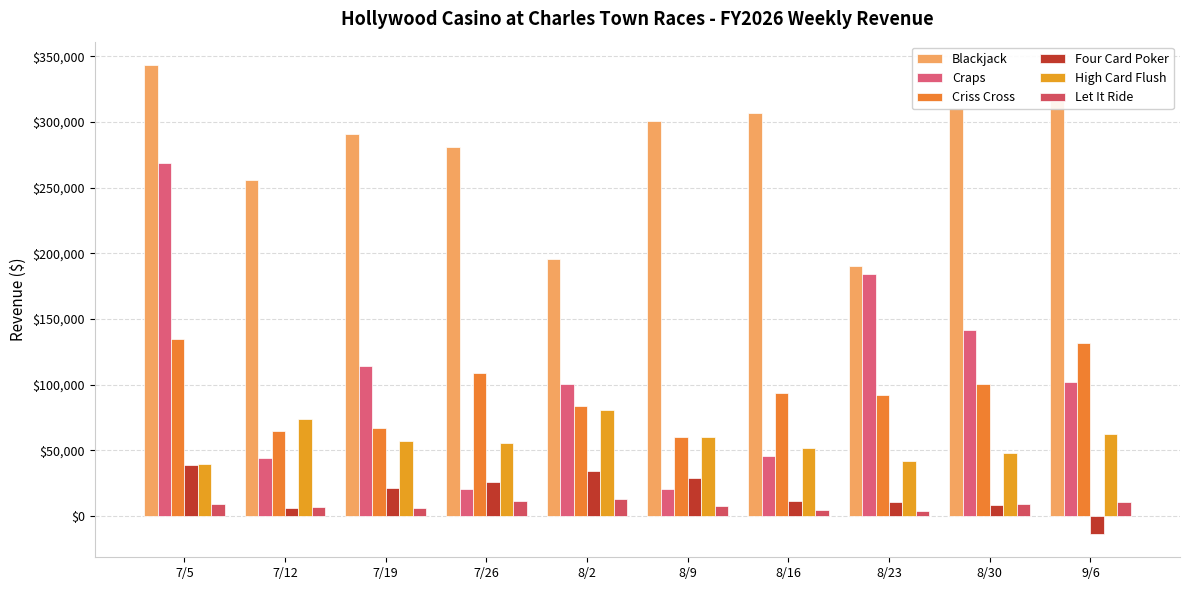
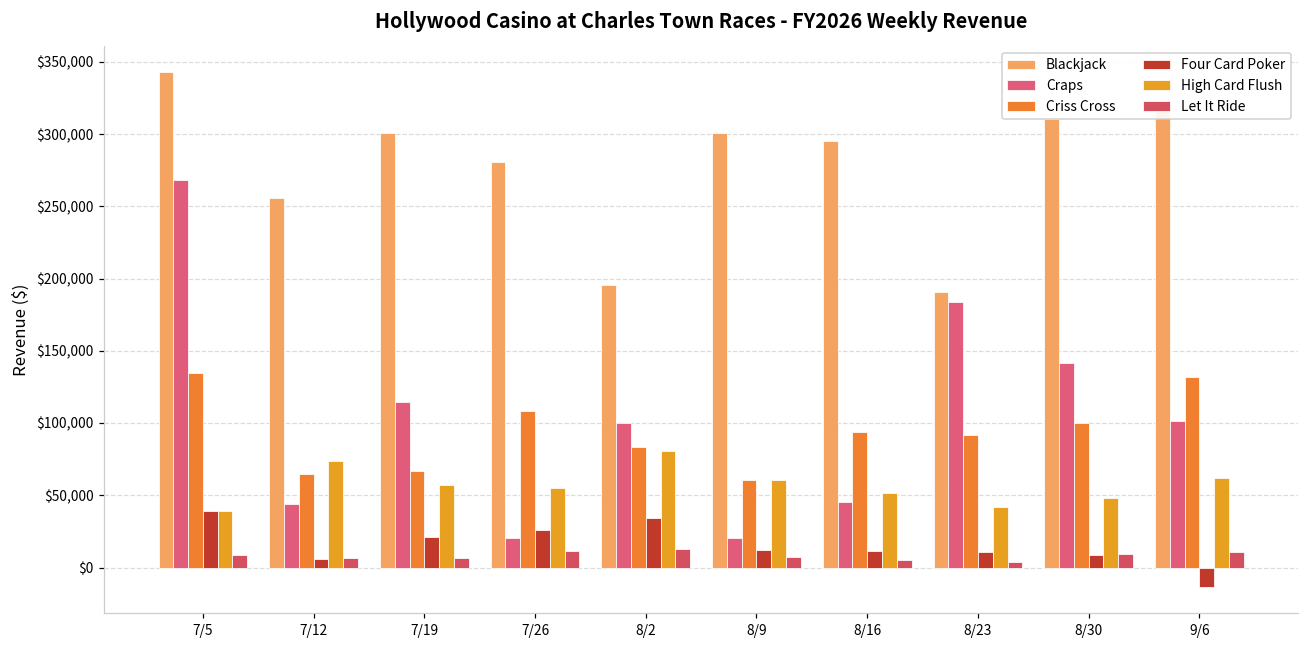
  {
    "Blackjack": {
      "7/5": "$343,000",
      "7/12": "$256,000",
-     "7/19": "$291,000",
+     "7/19": "$301,000",
      "7/26": "$281,000",
      "8/2": "$195,000",
      "8/9": "$301,000",
-     "8/16": "$307,000",
+     "8/16": "$295,000",
      "8/23": "$191,000"
    },
    "Four Card Poker": {
      "7/5": "$39,000",
      "7/12": "$6,000",
      "7/19": "$21,000",
      "7/26": "$26,000",
      "8/2": "$35,000",
-     "8/9": "$29,000",
+     "8/9": "$12,000",
      "8/16": "$12,000",
      "8/23": "$10,000",
      "8/30": "$8,000",
      "9/6": "$-14,000"
    }
  }
